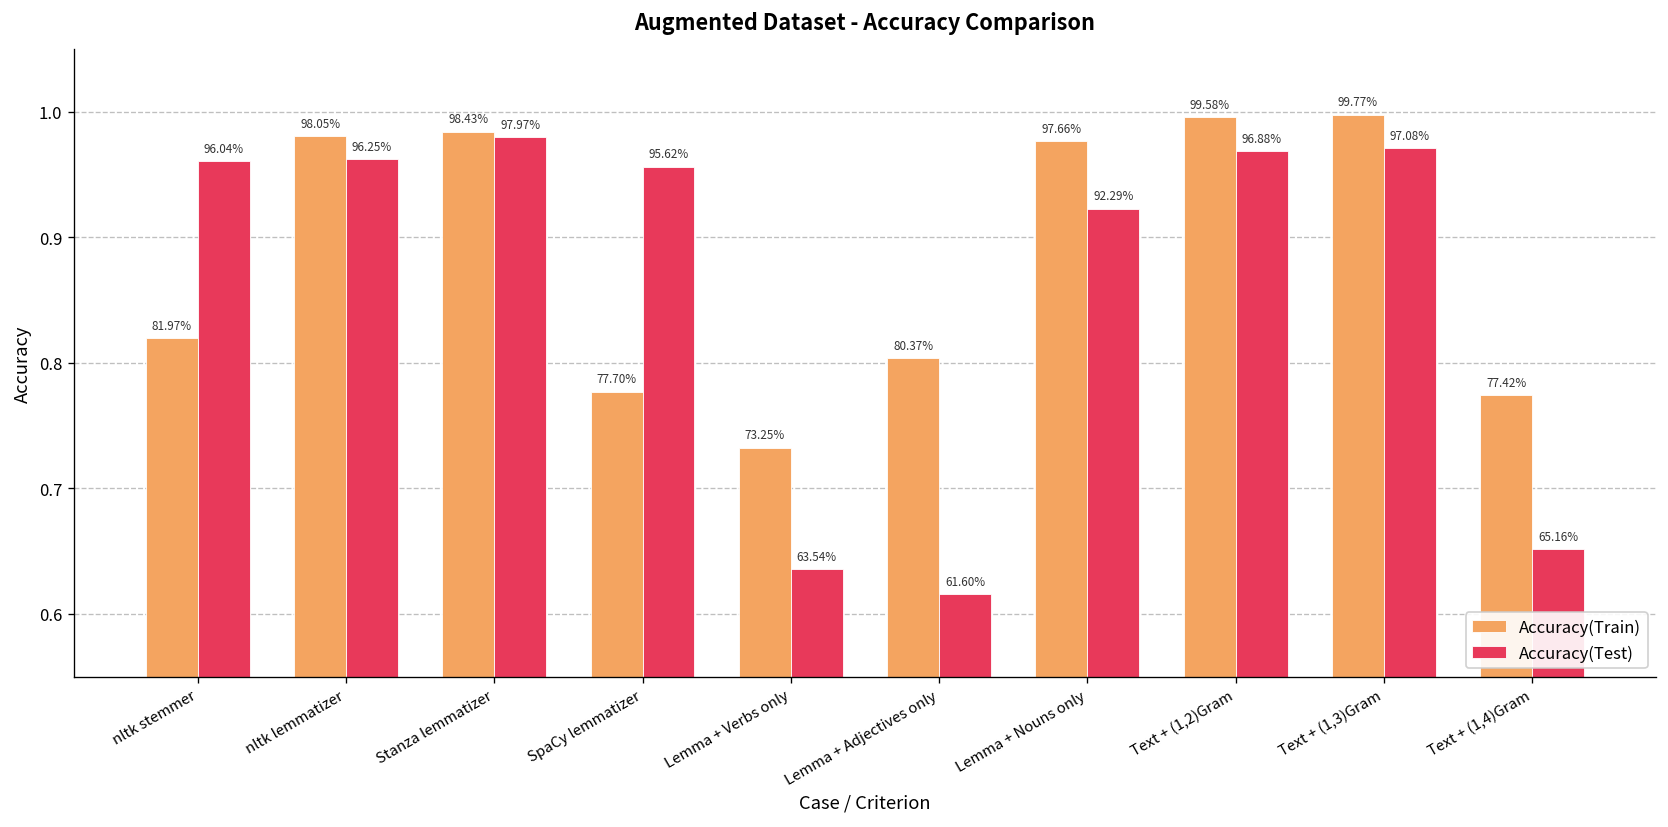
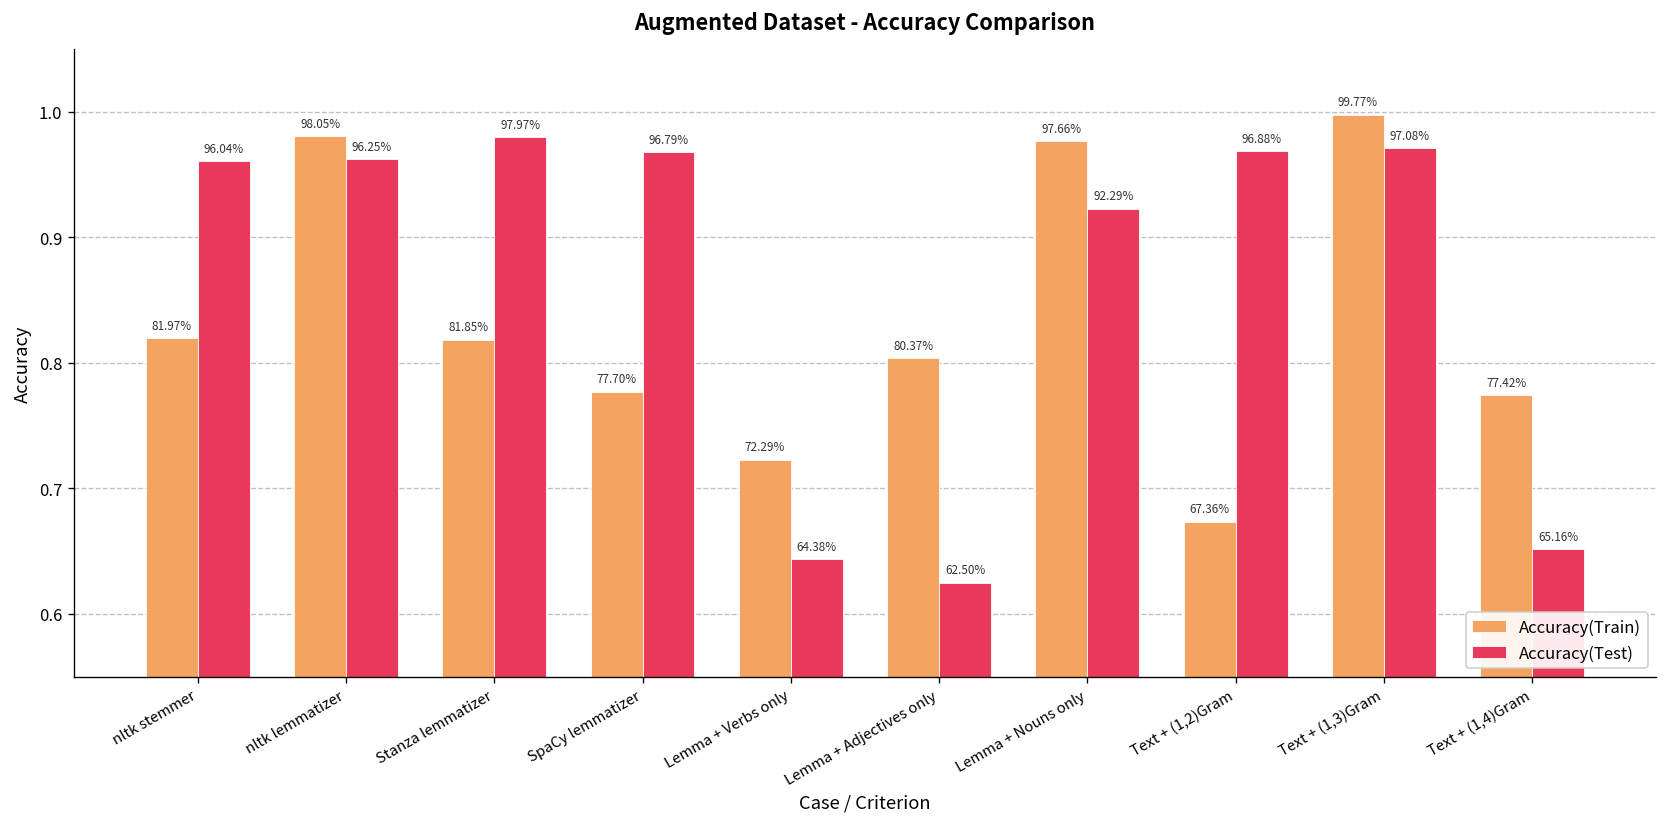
  {
    "Accuracy(Train)": {
      "nltk stemmer": "81.97%",
      "nltk lemmatizer": "98.05%",
-     "Stanza lemmatizer": "98.43%",
+     "Stanza lemmatizer": "81.85%",
      "SpaCy lemmatizer": "77.70%",
-     "Lemma + Verbs only": "73.25%",
+     "Lemma + Verbs only": "72.29%",
      "Lemma + Adjectives only": "80.37%",
      "Lemma + Nouns only": "97.66%",
-     "Text + (1,2)Gram": "99.58%",
+     "Text + (1,2)Gram": "67.36%",
      "Text + (1,3)Gram": "99.77%",
      "Text + (1,4)Gram": "77.42%"
    },
    "Accuracy(Test)": {
      "nltk stemmer": "96.04%",
      "nltk lemmatizer": "96.25%",
      "Stanza lemmatizer": "97.97%",
-     "SpaCy lemmatizer": "95.62%",
-     "Lemma + Verbs only": "63.54%",
-     "Lemma + Adjectives only": "61.60%",
+     "SpaCy lemmatizer": "96.79%",
+     "Lemma + Verbs only": "64.38%",
+     "Lemma + Adjectives only": "62.50%",
      "Lemma + Nouns only": "92.29%",
      "Text + (1,2)Gram": "96.88%",
      "Text + (1,3)Gram": "97.08%",
      "Text + (1,4)Gram": "65.16%"
    }
  }
